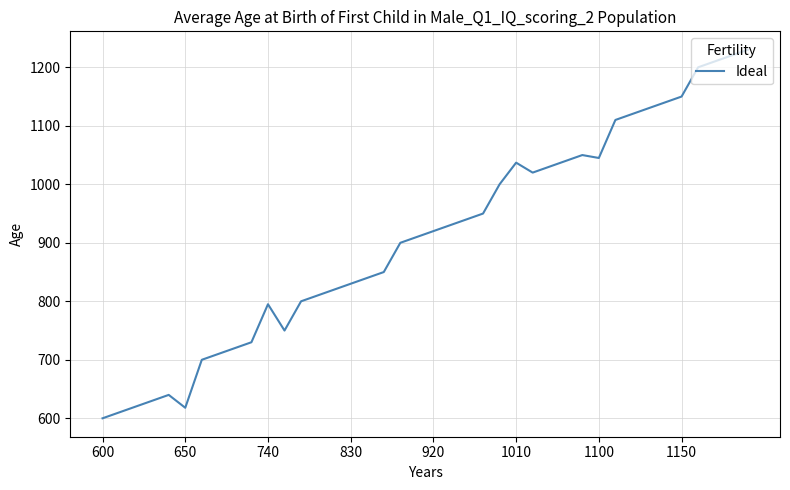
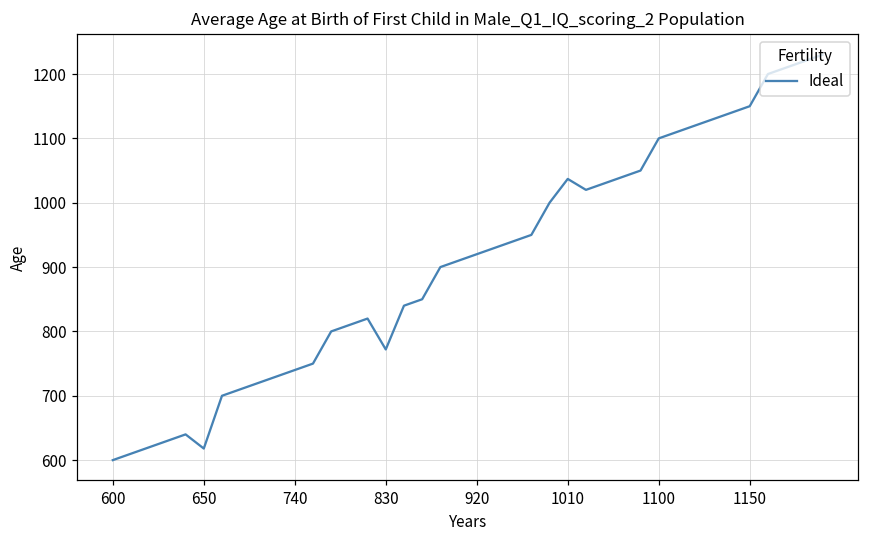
  {
    "600": 600,
    "650": 620,
-   "740": 800,
-   "830": 830,
+   "740": 740,
+   "830": 770,
    "920": 920,
    "1010": 1040,
-   "1100": 1050,
+   "1100": 1100,
    "1150": 1150
  }
